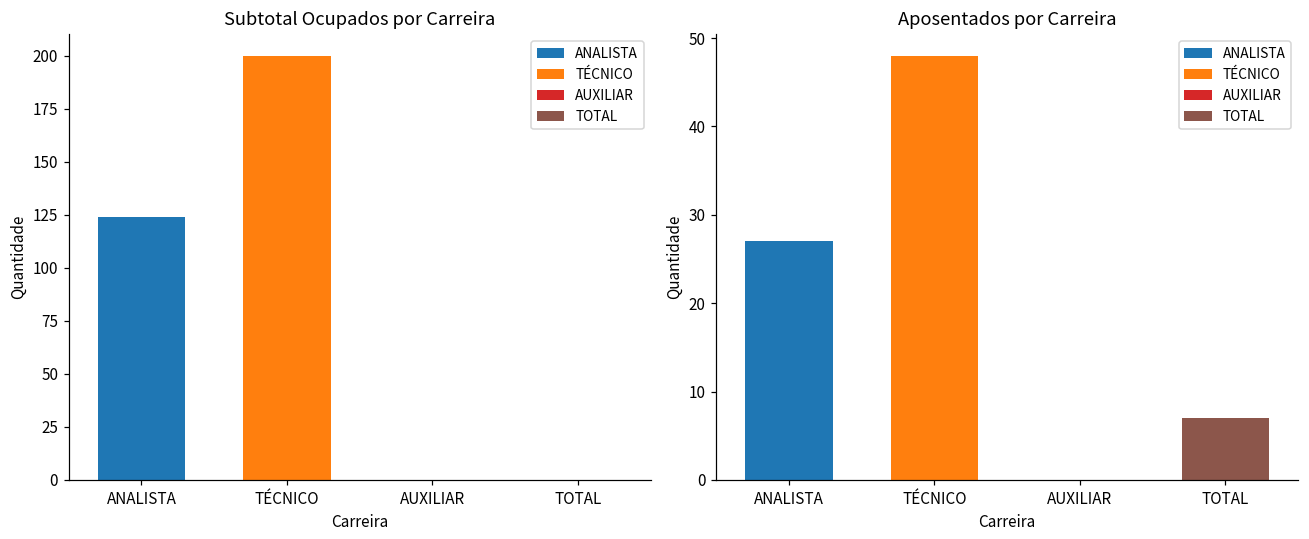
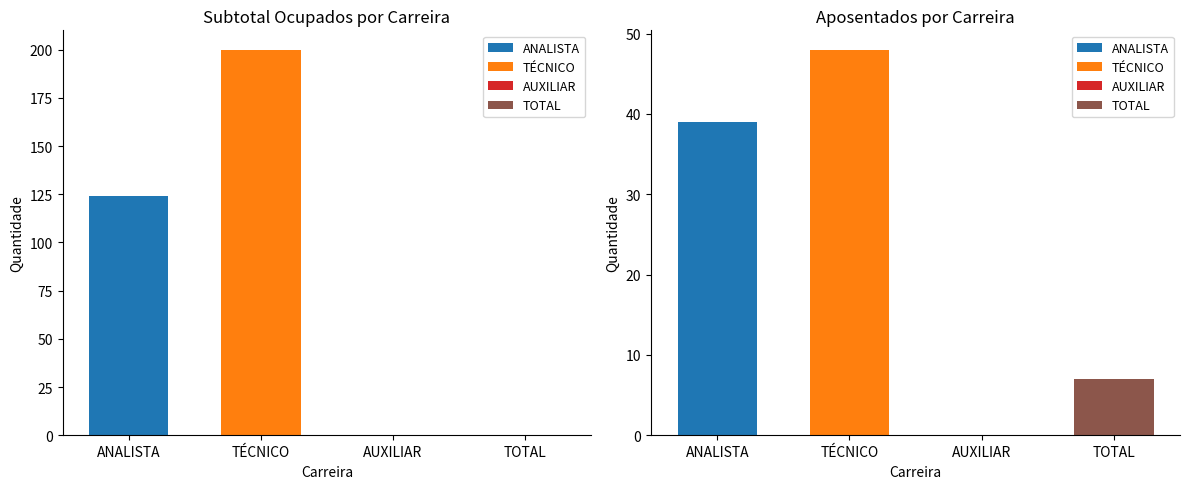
  {
    "Subtotal Ocupados por Carreira": {
      "ANALISTA": 124,
      "TÉCNICO": 200,
      "AUXILIAR": 0,
      "TOTAL": 0
    },
    "Aposentados por Carreira": {
-     "ANALISTA": 27,
+     "ANALISTA": 39,
      "TÉCNICO": 48,
      "AUXILIAR": 0,
      "TOTAL": 7
    }
  }
